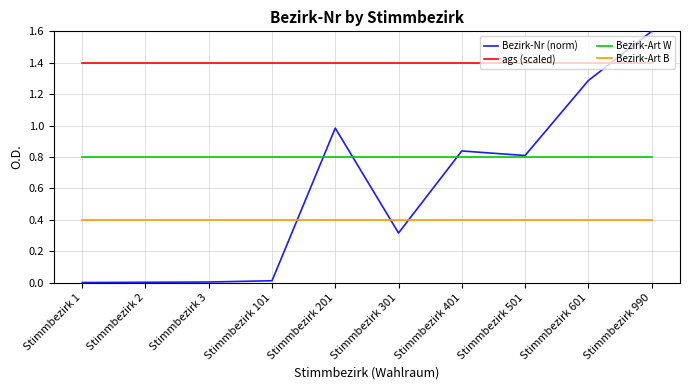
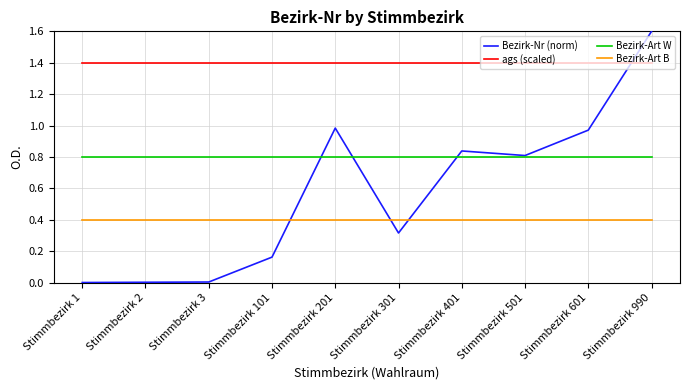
  {
    "Bezirk-Nr (norm)": {
      "Stimmbezirk 1": 0.00,
      "Stimmbezirk 2": 0.00,
      "Stimmbezirk 3": 0.00,
-     "Stimmbezirk 101": 0.01,
+     "Stimmbezirk 101": 0.16,
      "Stimmbezirk 201": 0.98,
      "Stimmbezirk 301": 0.32,
      "Stimmbezirk 401": 0.84,
-     "Stimmbezirk 601": 1.29,
+     "Stimmbezirk 601": 0.97,
      "Stimmbezirk 990": 1.60
    },
    "ags (scaled)": {
      "Stimmbezirk 1": 1.40,
      "Stimmbezirk 2": 1.40,
      "Stimmbezirk 3": 1.40,
      "Stimmbezirk 101": 1.40,
      "Stimmbezirk 201": 1.40,
      "Stimmbezirk 301": 1.40,
      "Stimmbezirk 401": 1.40
    },
    "Bezirk-Art W": {
      "Stimmbezirk 1": 0.80,
      "Stimmbezirk 2": 0.80,
      "Stimmbezirk 3": 0.80,
      "Stimmbezirk 101": 0.80,
      "Stimmbezirk 201": 0.80,
      "Stimmbezirk 301": 0.80,
      "Stimmbezirk 401": 0.80,
      "Stimmbezirk 601": 0.80,
      "Stimmbezirk 990": 0.80
    },
    "Bezirk-Art B": {
      "Stimmbezirk 1": 0.40,
      "Stimmbezirk 2": 0.40,
      "Stimmbezirk 3": 0.40,
      "Stimmbezirk 101": 0.40,
      "Stimmbezirk 201": 0.40,
      "Stimmbezirk 301": 0.40,
      "Stimmbezirk 401": 0.40,
      "Stimmbezirk 501": 0.40,
      "Stimmbezirk 601": 0.40,
      "Stimmbezirk 990": 0.40
    }
  }
